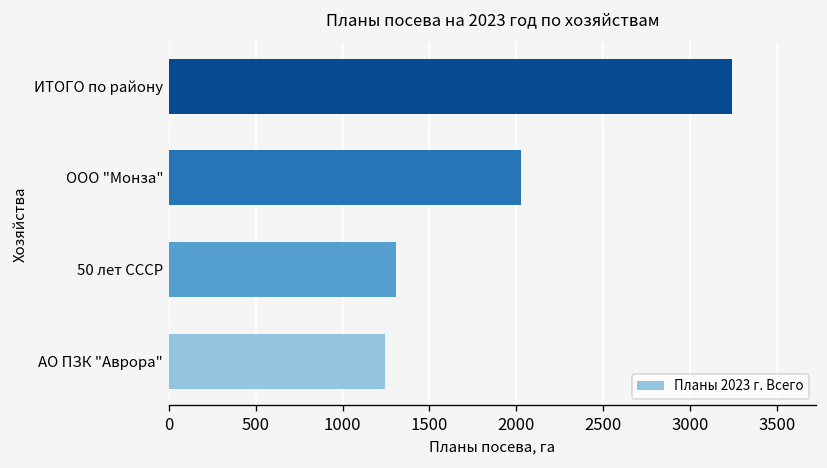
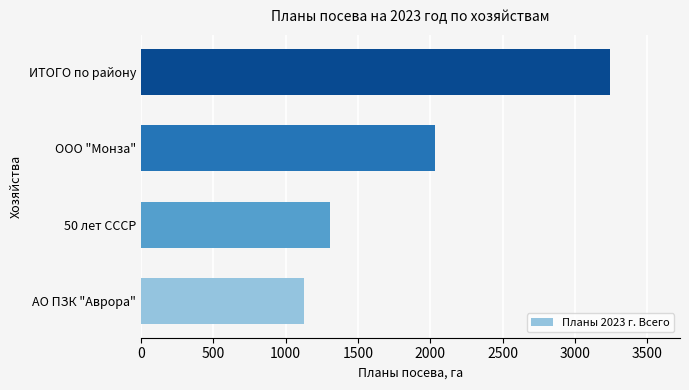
  {
    "ИТОГО по району": 3240,
    "ООО \"Монза\"": 2030,
    "50 лет СССР": 1310,
-   "АО ПЗК \"Аврора\"": 1250
+   "АО ПЗК \"Аврора\"": 1130
  }
